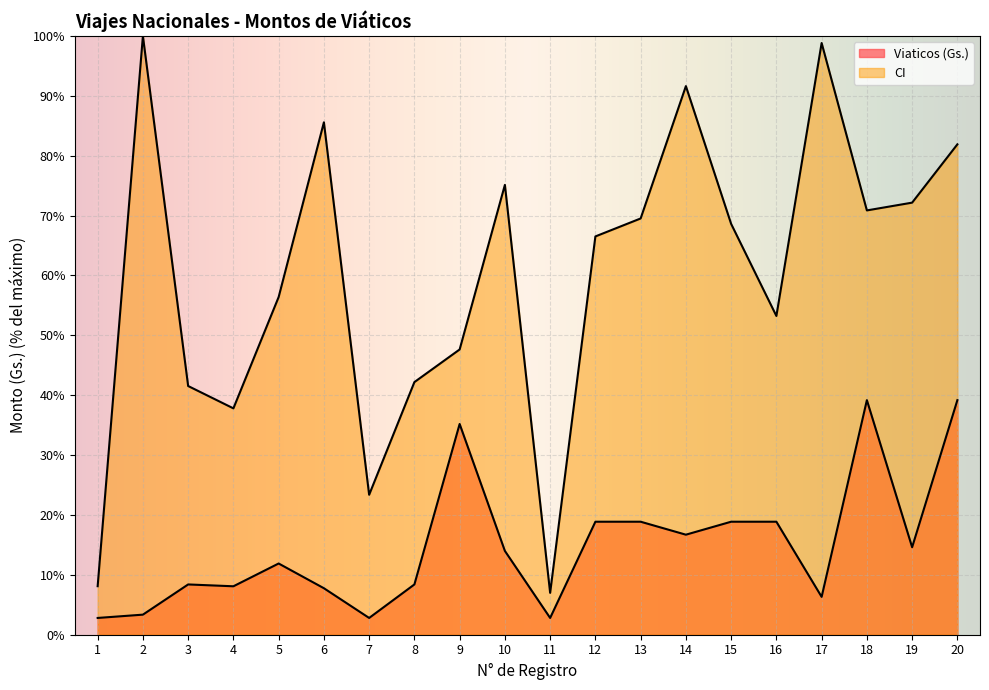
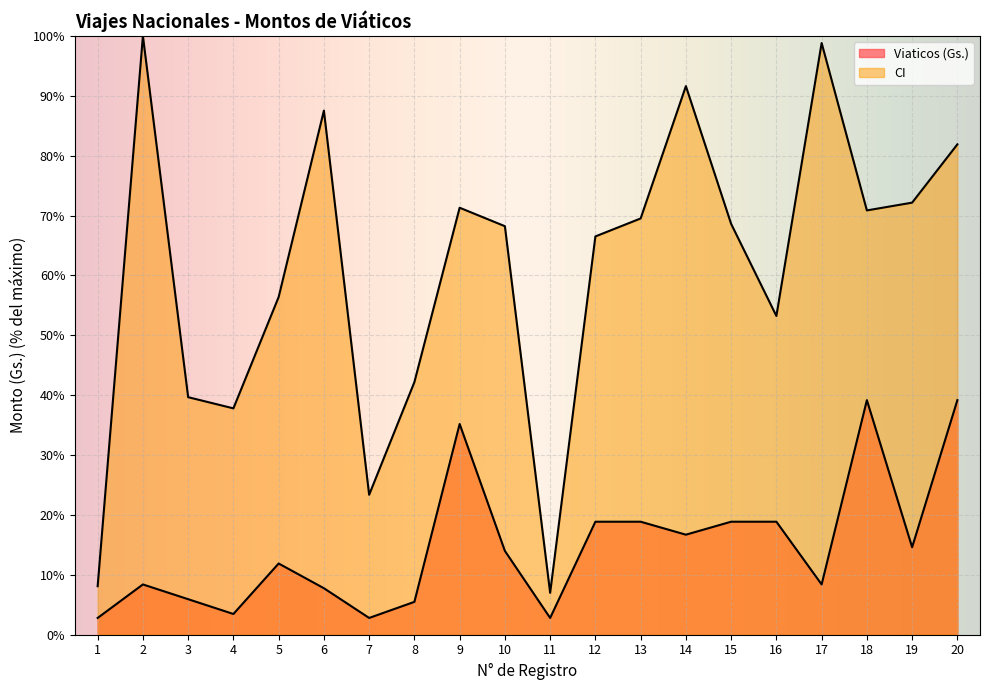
  {
    "Viaticos (Gs.)": {
      "1": "3%",
-     "2": "3%",
-     "3": "8%",
-     "4": "8%",
+     "2": "8%",
+     "3": "6%",
+     "4": "3%",
      "5": "12%",
      "6": "8%",
      "7": "3%",
-     "8": "8%",
+     "8": "5%",
      "9": "35%",
      "10": "14%",
      "11": "3%",
      "12": "19%",
      "13": "19%",
      "14": "17%",
      "15": "19%",
      "16": "19%",
-     "17": "6%",
+     "17": "8%",
      "18": "39%",
      "19": "15%",
      "20": "39%"
    },
    "CI": {
      "1": "8%",
      "2": "100%",
-     "3": "42%",
+     "3": "40%",
      "4": "38%",
      "5": "56%",
-     "6": "86%",
+     "6": "88%",
      "7": "23%",
      "8": "42%",
-     "9": "48%",
-     "10": "75%",
+     "9": "71%",
+     "10": "68%",
      "11": "7%",
      "12": "67%",
      "13": "70%",
      "14": "92%",
      "15": "69%",
      "16": "53%",
      "17": "99%",
      "18": "71%",
      "19": "72%",
      "20": "82%"
    }
  }
